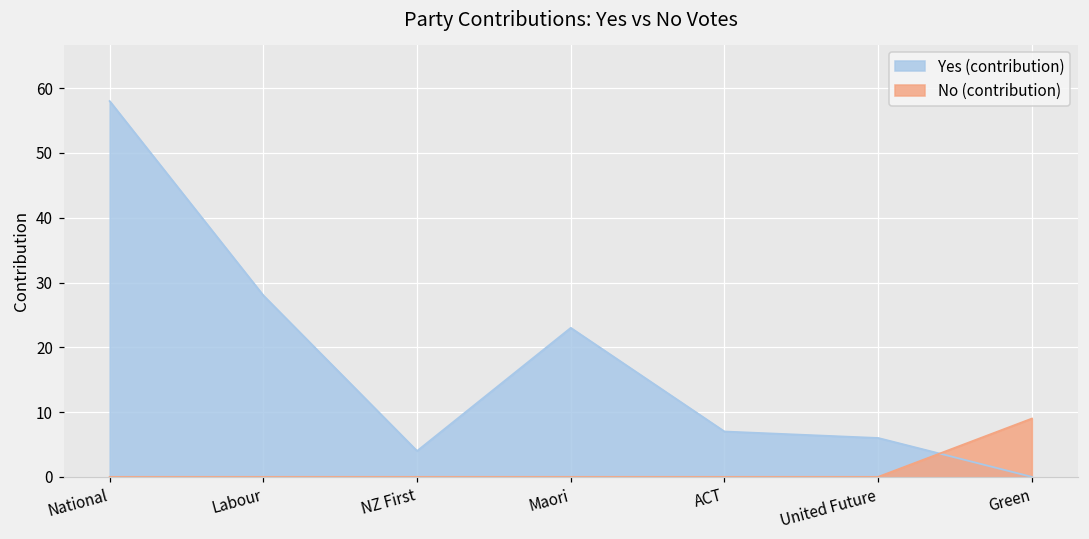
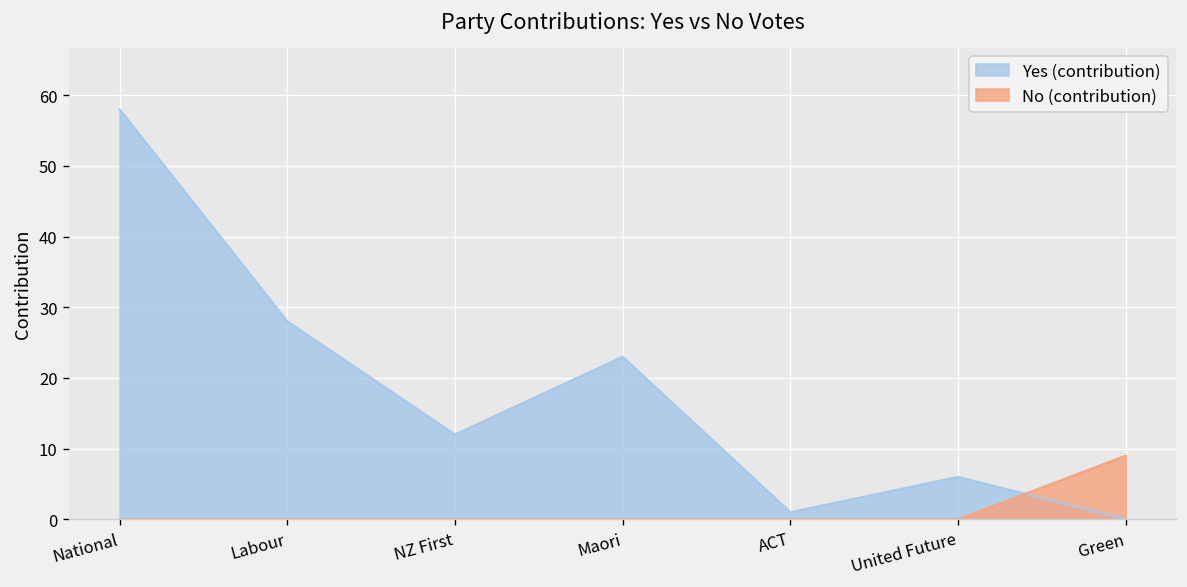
  {
    "Yes (contribution)": {
      "National": 58,
      "Labour": 28,
-     "NZ First": 4,
+     "NZ First": 12,
      "Maori": 23,
-     "ACT": 7,
+     "ACT": 1,
      "United Future": 6,
      "Green": 0
    },
    "No (contribution)": {
      "National": 0,
      "Labour": 0,
      "NZ First": 0,
      "Maori": 0,
      "ACT": 0,
      "United Future": 0,
      "Green": 9
    }
  }
